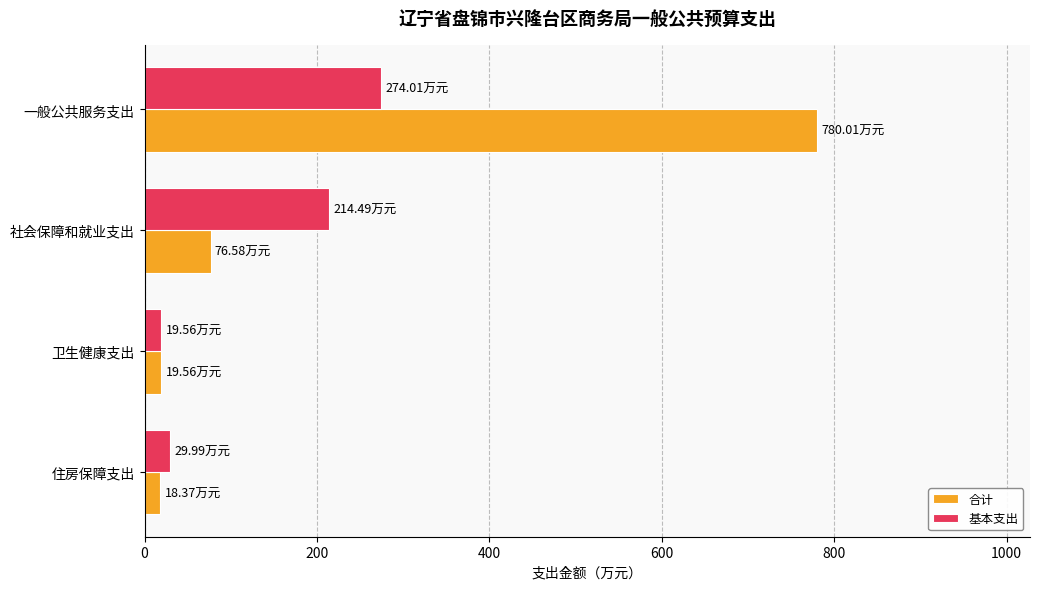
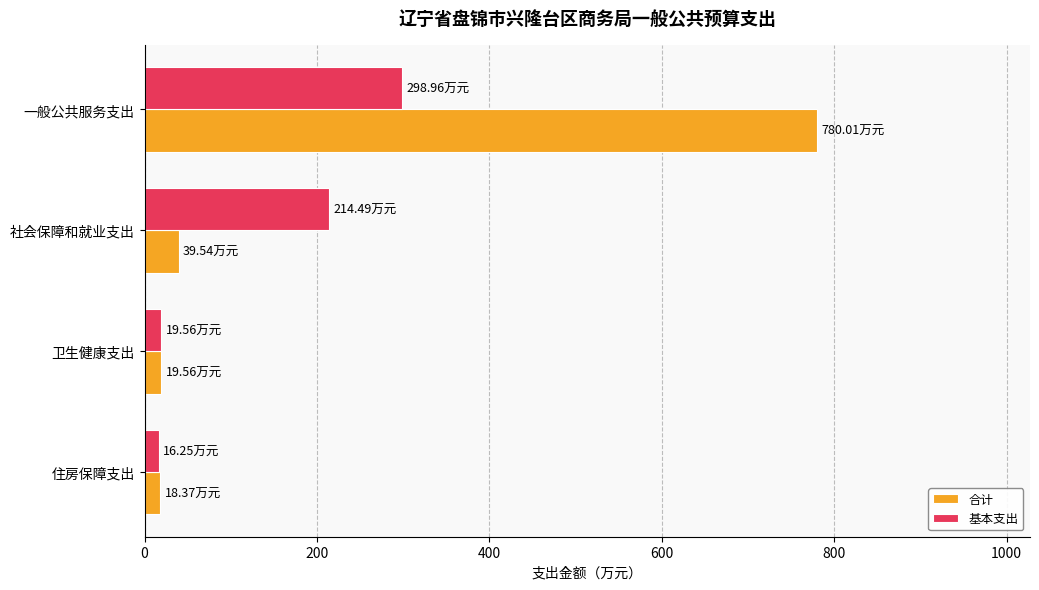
  {
    "合计": {
      "一般公共服务支出": 780.01,
-     "社会保障和就业支出": 76.58,
+     "社会保障和就业支出": 39.54,
      "卫生健康支出": 19.56,
      "住房保障支出": 18.37
    },
    "基本支出": {
-     "一般公共服务支出": 274.01,
+     "一般公共服务支出": 298.96,
      "社会保障和就业支出": 214.49,
      "卫生健康支出": 19.56,
-     "住房保障支出": 29.99
+     "住房保障支出": 16.25
    }
  }
